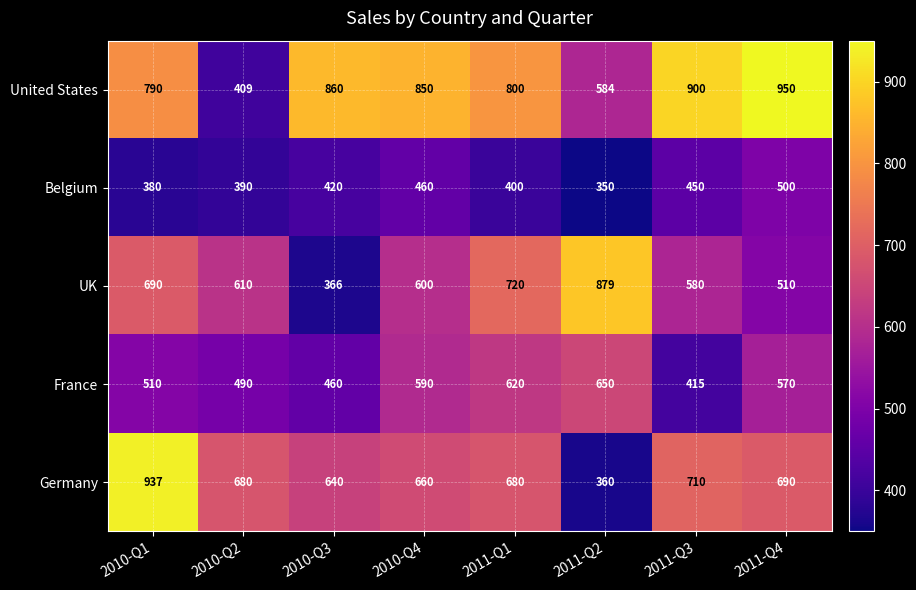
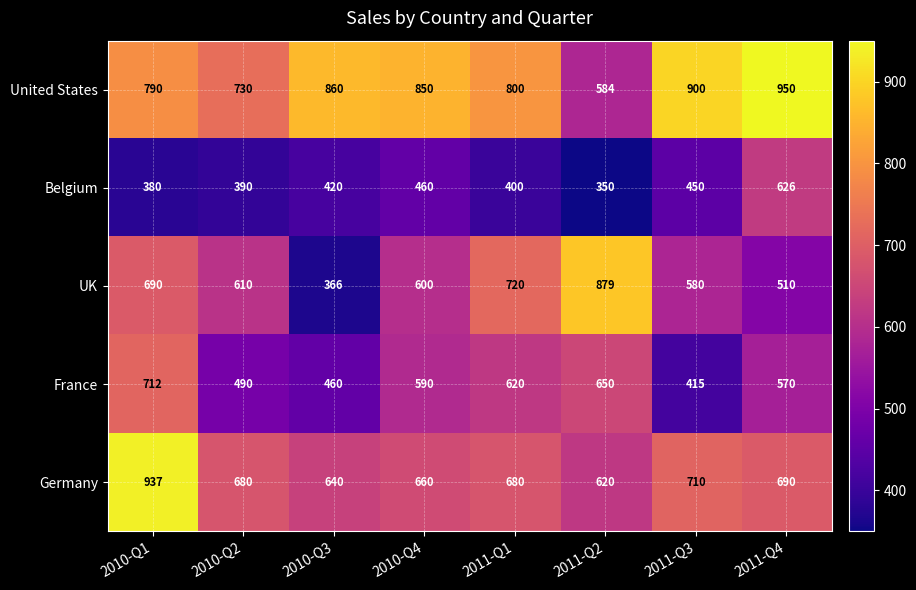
  {
    "United States": {
      "2010-Q1": 790,
-     "2010-Q2": 409,
+     "2010-Q2": 730,
      "2010-Q3": 860,
      "2010-Q4": 850,
      "2011-Q1": 800,
      "2011-Q2": 584,
      "2011-Q3": 900,
      "2011-Q4": 950
    },
    "Belgium": {
      "2010-Q1": 380,
      "2010-Q2": 390,
      "2010-Q3": 420,
      "2010-Q4": 460,
      "2011-Q1": 400,
      "2011-Q2": 350,
      "2011-Q3": 450,
-     "2011-Q4": 500
+     "2011-Q4": 626
    },
    "UK": {
      "2010-Q1": 690,
      "2010-Q2": 610,
      "2010-Q3": 366,
      "2010-Q4": 600,
      "2011-Q1": 720,
      "2011-Q2": 879,
      "2011-Q3": 580,
      "2011-Q4": 510
    },
    "France": {
-     "2010-Q1": 510,
+     "2010-Q1": 712,
      "2010-Q2": 490,
      "2010-Q3": 460,
      "2010-Q4": 590,
      "2011-Q1": 620,
      "2011-Q2": 650,
      "2011-Q3": 415,
      "2011-Q4": 570
    },
    "Germany": {
      "2010-Q1": 937,
      "2010-Q2": 680,
      "2010-Q3": 640,
      "2010-Q4": 660,
      "2011-Q1": 680,
-     "2011-Q2": 360,
+     "2011-Q2": 620,
      "2011-Q3": 710,
      "2011-Q4": 690
    }
  }
